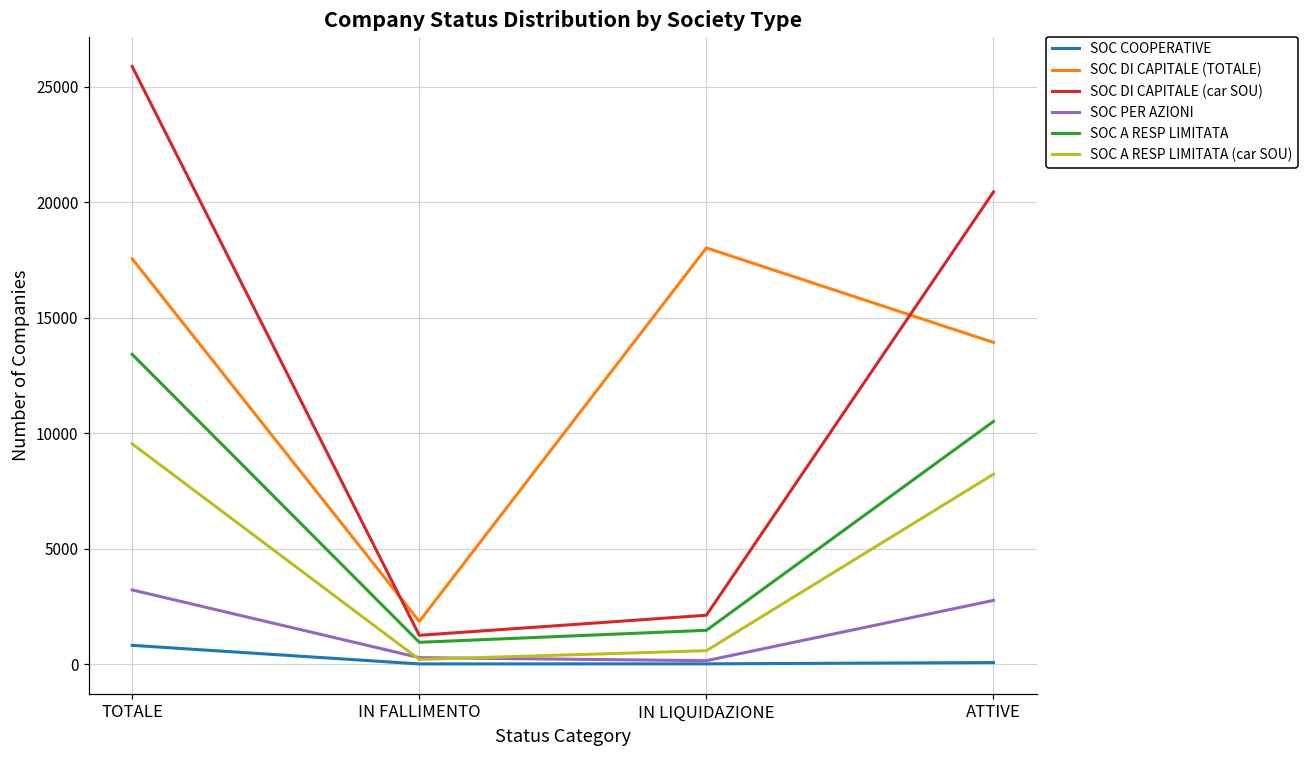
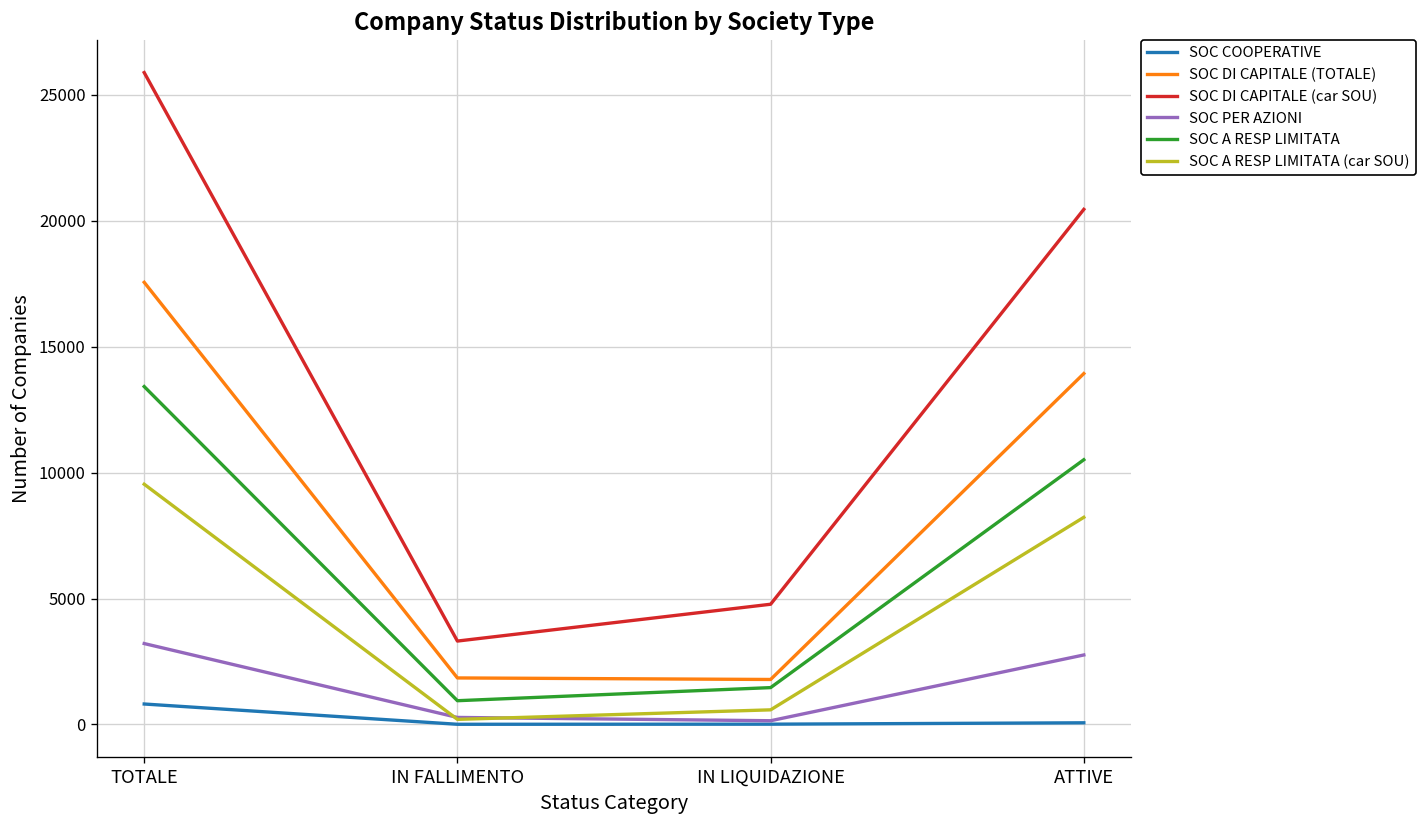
  {
    "SOC COOPERATIVE": {
      "TOTALE": 800,
      "IN FALLIMENTO": 0,
      "IN LIQUIDAZIONE": 0,
      "ATTIVE": 100
    },
    "SOC DI CAPITALE (TOTALE)": {
      "TOTALE": 17600,
      "IN FALLIMENTO": 1800,
-     "IN LIQUIDAZIONE": 18000,
+     "IN LIQUIDAZIONE": 1800,
      "ATTIVE": 13900
    },
    "SOC DI CAPITALE (car SOU)": {
      "TOTALE": 25900,
-     "IN FALLIMENTO": 1200,
-     "IN LIQUIDAZIONE": 2100,
+     "IN FALLIMENTO": 3300,
+     "IN LIQUIDAZIONE": 4800,
      "ATTIVE": 20500
    },
    "SOC PER AZIONI": {
      "TOTALE": 3200,
      "IN LIQUIDAZIONE": 100,
      "ATTIVE": 2800
    },
    "SOC A RESP LIMITATA": {
      "TOTALE": 13400,
      "IN FALLIMENTO": 900,
      "IN LIQUIDAZIONE": 1500,
      "ATTIVE": 10500
    },
    "SOC A RESP LIMITATA (car SOU)": {
      "TOTALE": 9500,
      "IN LIQUIDAZIONE": 600,
      "ATTIVE": 8200
    }
  }
